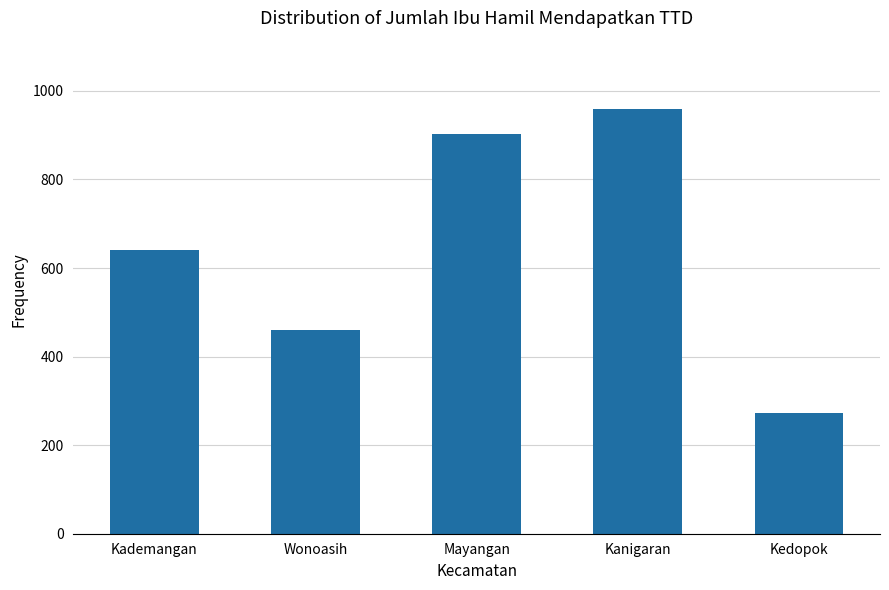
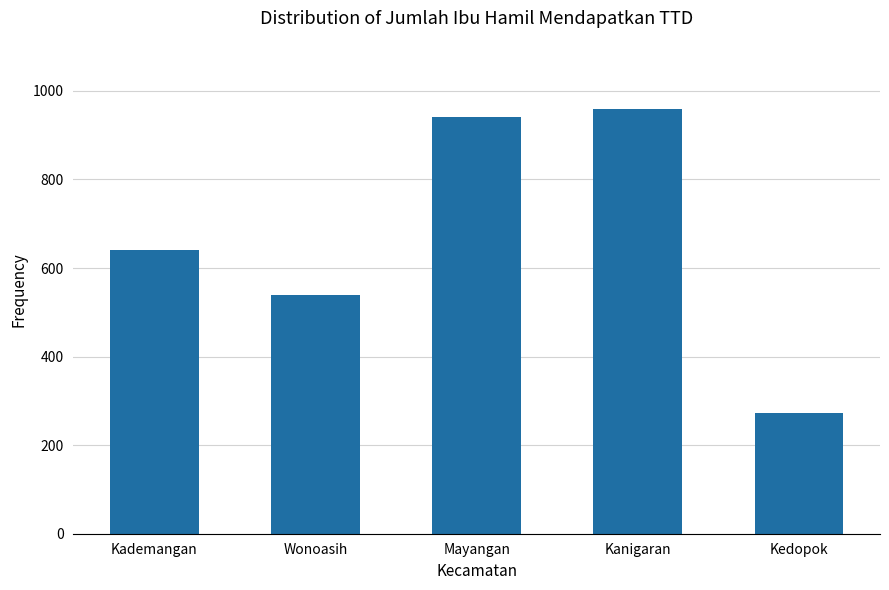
  {
    "Kademangan": 640,
-   "Wonoasih": 460,
-   "Mayangan": 900,
+   "Wonoasih": 540,
+   "Mayangan": 940,
    "Kanigaran": 960,
    "Kedopok": 270
  }
